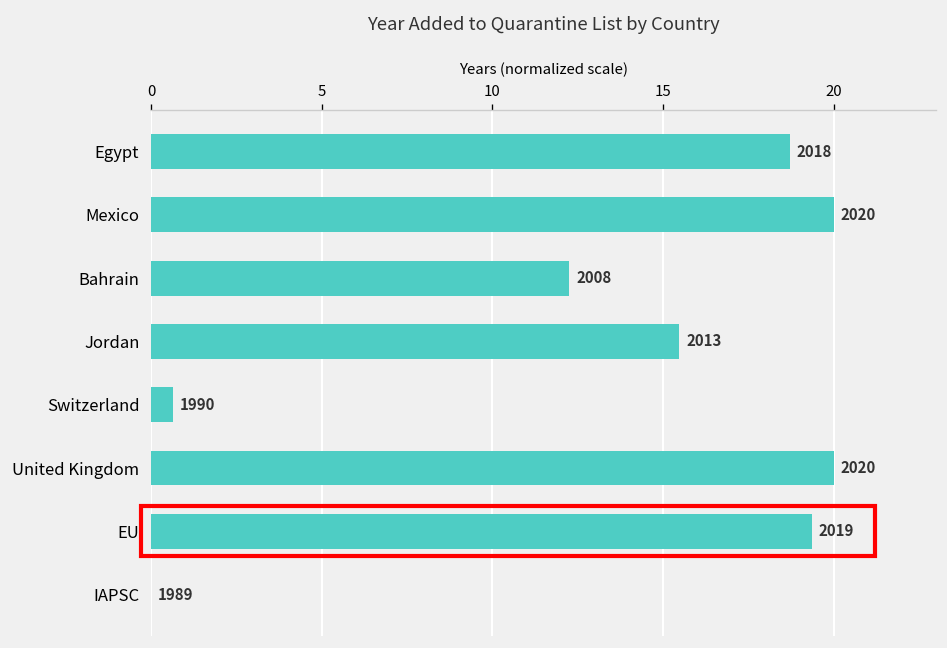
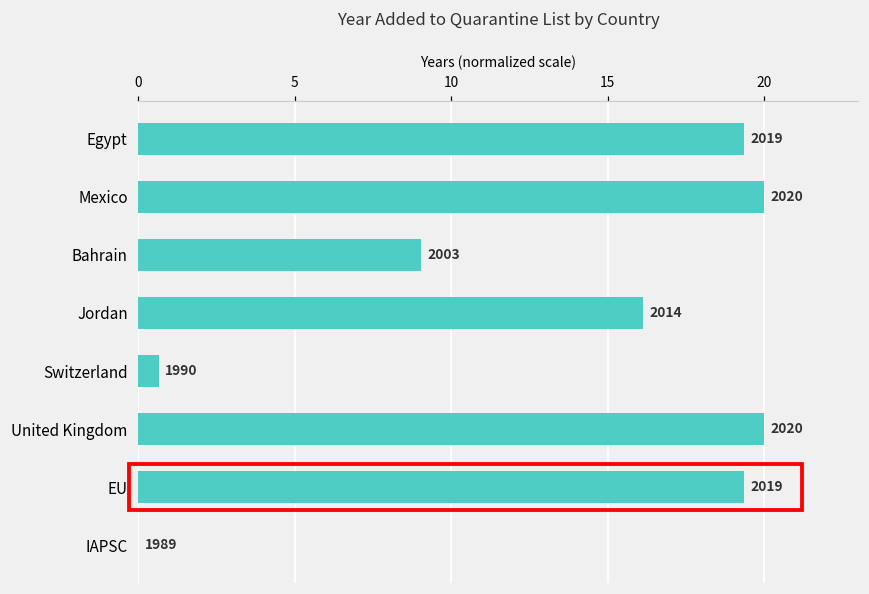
  {
-   "Egypt": 2018,
-   "Bahrain": 2008,
-   "Jordan": 2013
+   "Egypt": 2019,
+   "Bahrain": 2003,
+   "Jordan": 2014
  }
